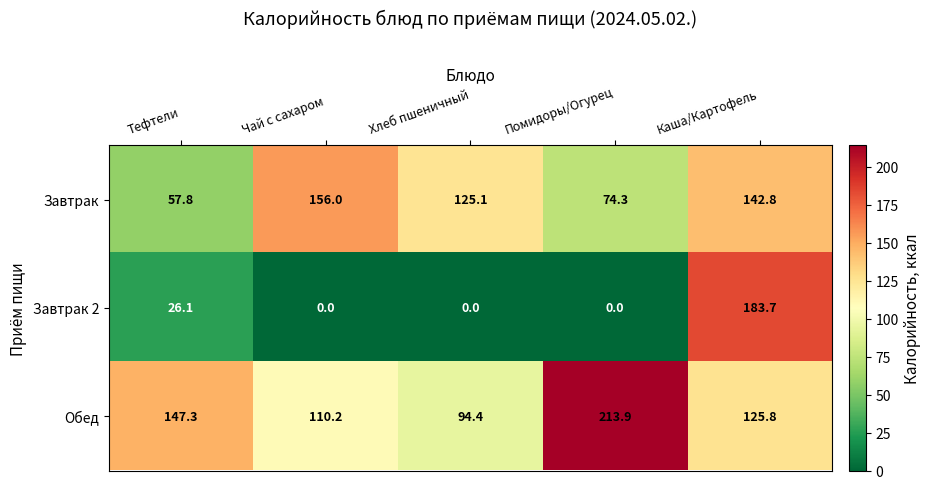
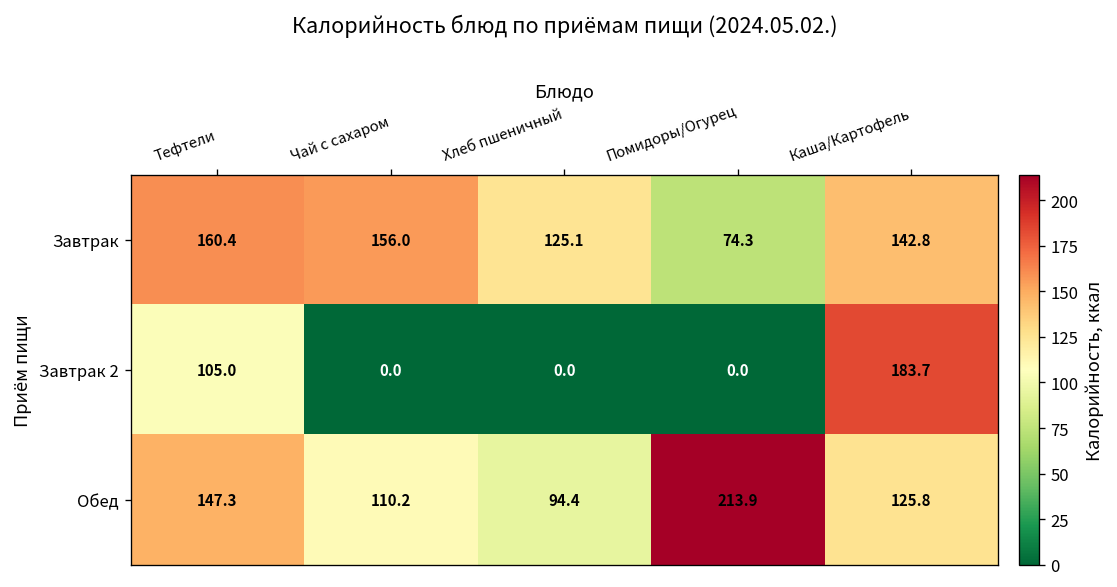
  {
    "Завтрак": {
-     "Тефтели": 57.8,
+     "Тефтели": 160.4,
      "Чай с сахаром": 156.0,
      "Хлеб пшеничный": 125.1,
      "Помидоры/Огурец": 74.3,
      "Каша/Картофель": 142.8
    },
    "Завтрак 2": {
-     "Тефтели": 26.1,
+     "Тефтели": 105.0,
      "Чай с сахаром": 0.0,
      "Хлеб пшеничный": 0.0,
      "Помидоры/Огурец": 0.0,
      "Каша/Картофель": 183.7
    },
    "Обед": {
      "Тефтели": 147.3,
      "Чай с сахаром": 110.2,
      "Хлеб пшеничный": 94.4,
      "Помидоры/Огурец": 213.9,
      "Каша/Картофель": 125.8
    }
  }
